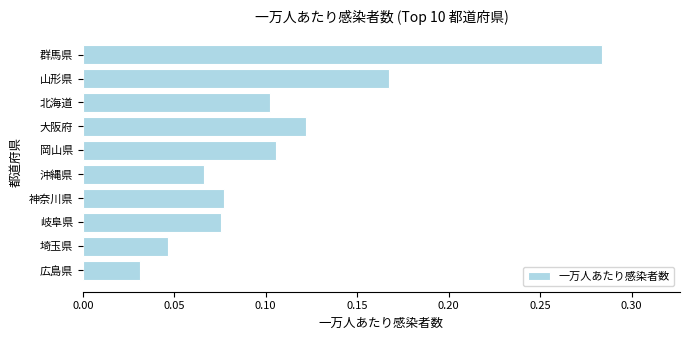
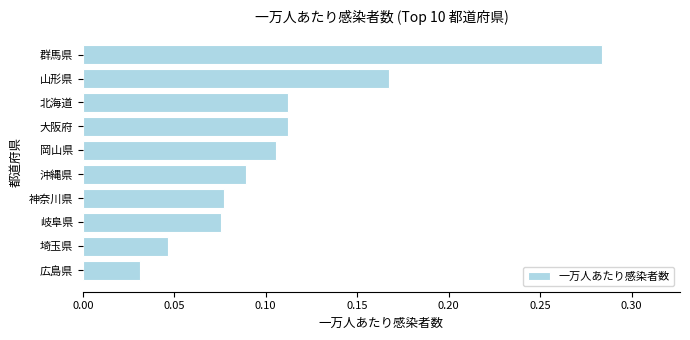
  {
    "群馬県": 0.284,
    "山形県": 0.167,
-   "北海道": 0.102,
-   "大阪府": 0.122,
+   "北海道": 0.112,
+   "大阪府": 0.112,
    "岡山県": 0.106,
-   "沖縄県": 0.066,
+   "沖縄県": 0.089,
    "神奈川県": 0.077,
    "岐阜県": 0.075,
    "埼玉県": 0.046,
    "広島県": 0.032
  }
